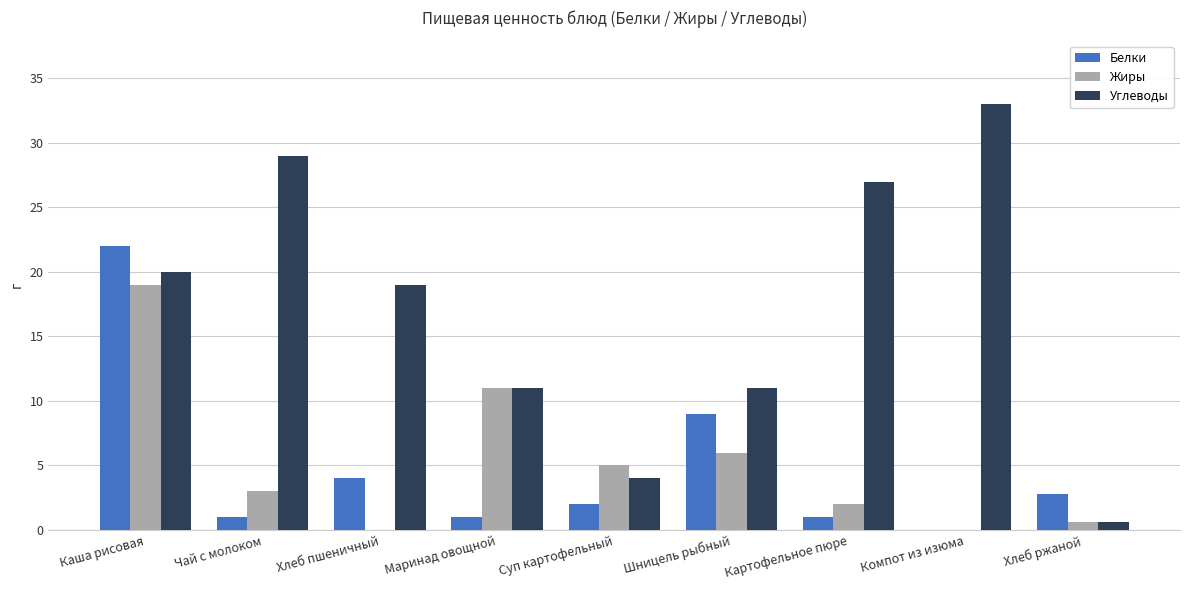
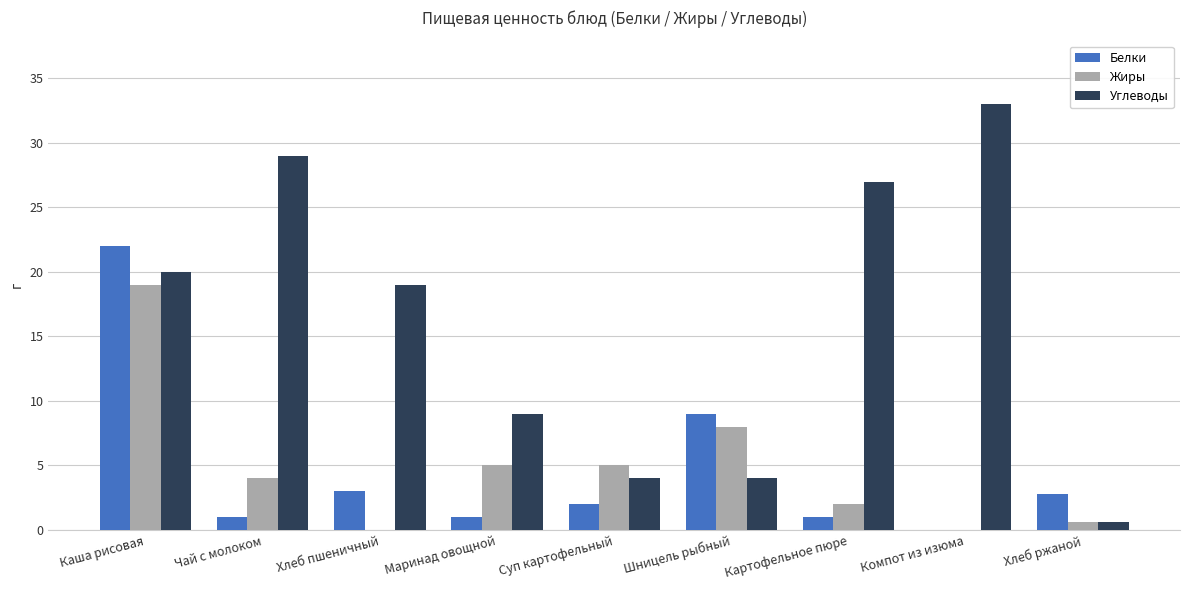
  {
    "Белки": {
      "Каша рисовая": 22,
      "Чай с молоком": 1,
-     "Хлеб пшеничный": 4,
+     "Хлеб пшеничный": 3,
      "Маринад овощной": 1,
      "Суп картофельный": 2,
      "Шницель рыбный": 9,
      "Картофельное пюре": 1,
      "Компот из изюма": 0,
      "Хлеб ржаной": 3
    },
    "Жиры": {
      "Каша рисовая": 19,
-     "Чай с молоком": 3,
+     "Чай с молоком": 4,
      "Хлеб пшеничный": 0,
-     "Маринад овощной": 11,
+     "Маринад овощной": 5,
      "Суп картофельный": 5,
-     "Шницель рыбный": 6,
+     "Шницель рыбный": 8,
      "Картофельное пюре": 2,
      "Компот из изюма": 0,
      "Хлеб ржаной": 0.6
    },
    "Углеводы": {
      "Каша рисовая": 20,
      "Чай с молоком": 29,
      "Хлеб пшеничный": 19,
-     "Маринад овощной": 11,
+     "Маринад овощной": 9,
      "Суп картофельный": 4,
-     "Шницель рыбный": 11,
+     "Шницель рыбный": 4,
      "Картофельное пюре": 27,
      "Компот из изюма": 33,
      "Хлеб ржаной": 0.6
    }
  }
